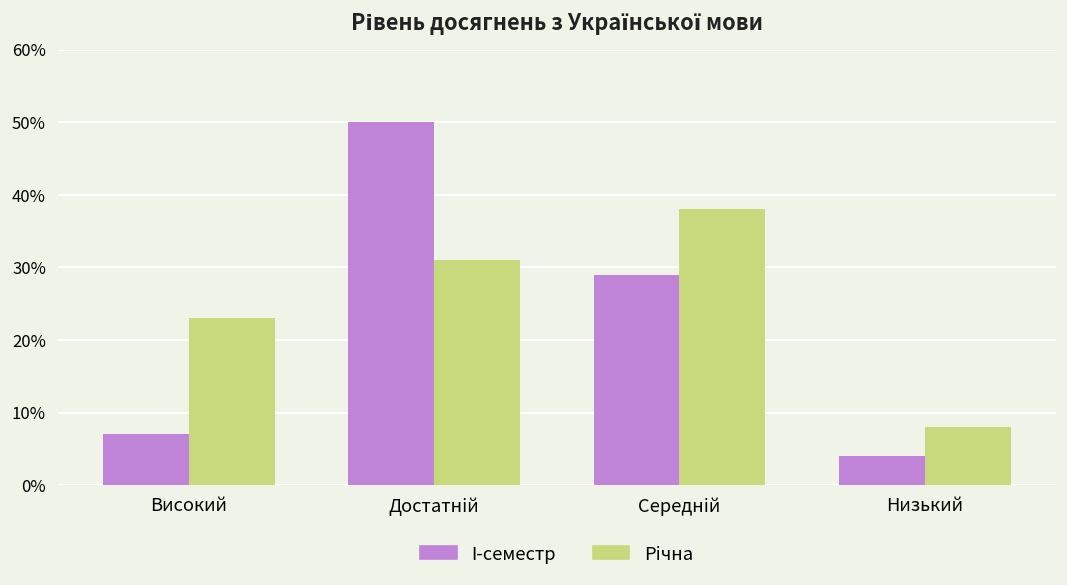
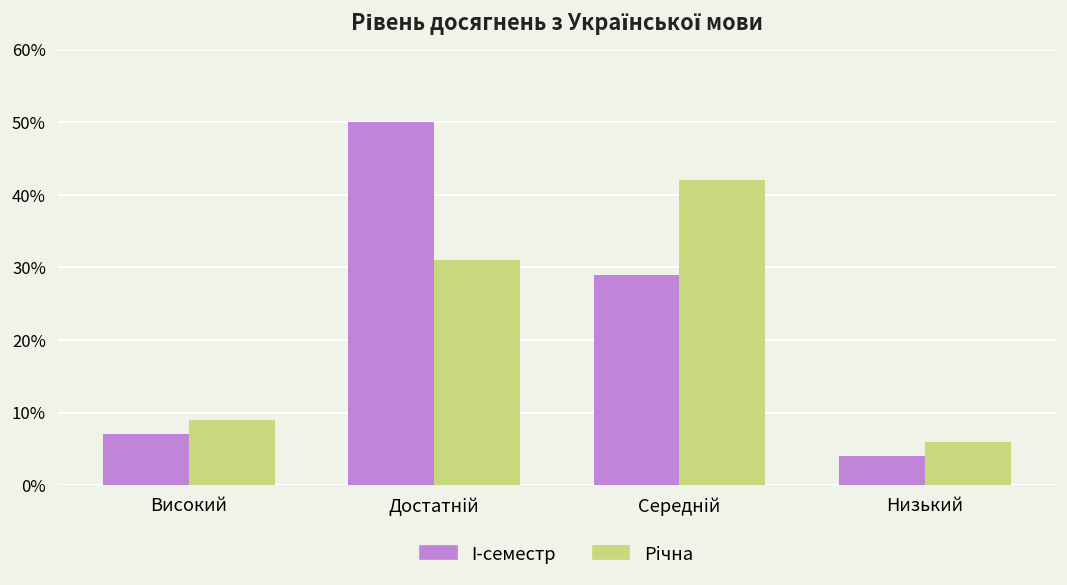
  {
    "І-семестр": {
      "Високий": "7%",
      "Достатній": "50%",
      "Середній": "29%",
      "Низький": "4%"
    },
    "Річна": {
-     "Високий": "23%",
+     "Високий": "9%",
      "Достатній": "31%",
-     "Середній": "38%",
-     "Низький": "8%"
+     "Середній": "42%",
+     "Низький": "6%"
    }
  }
